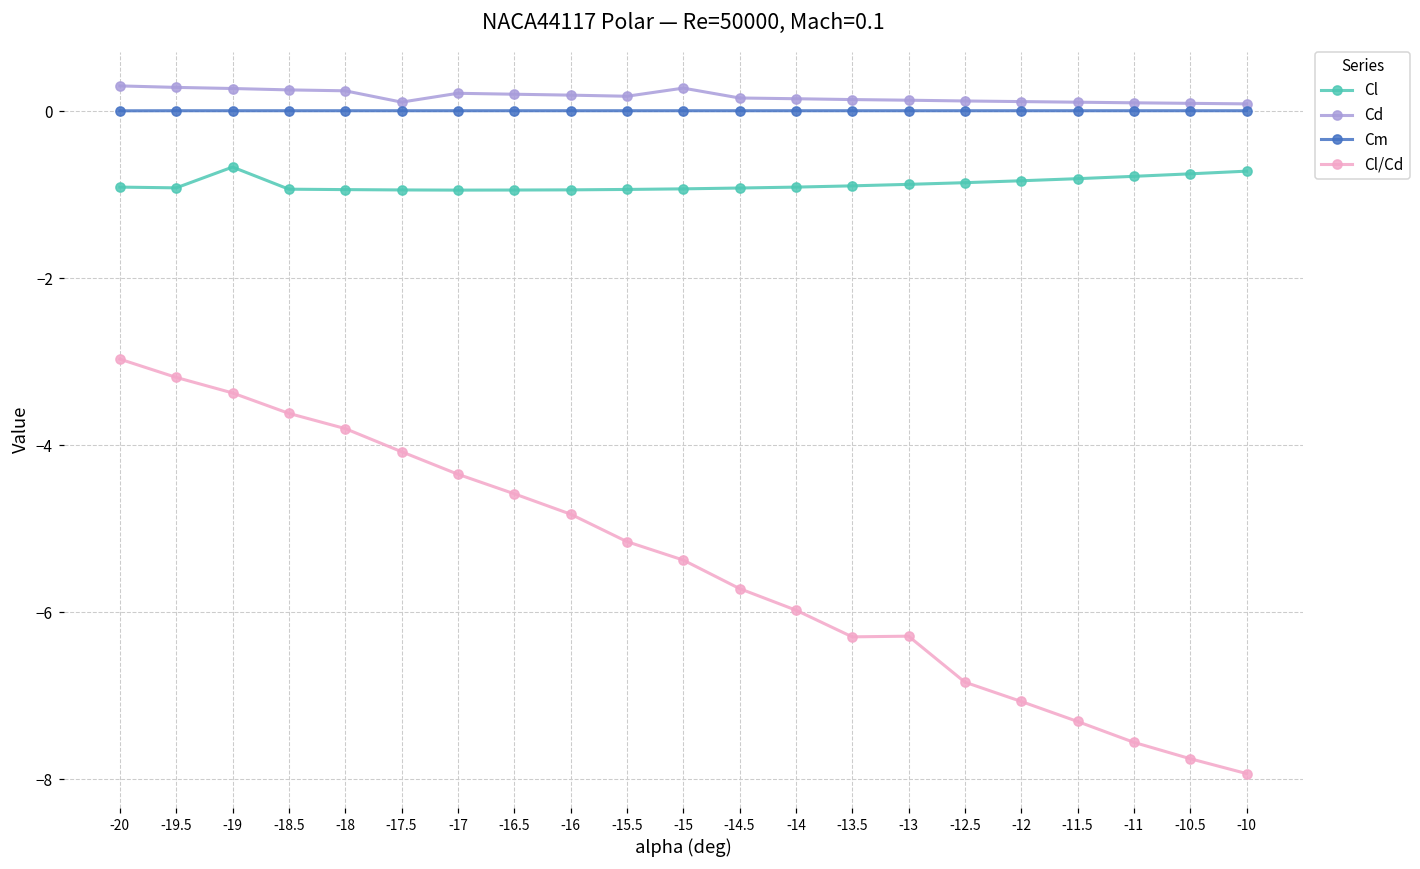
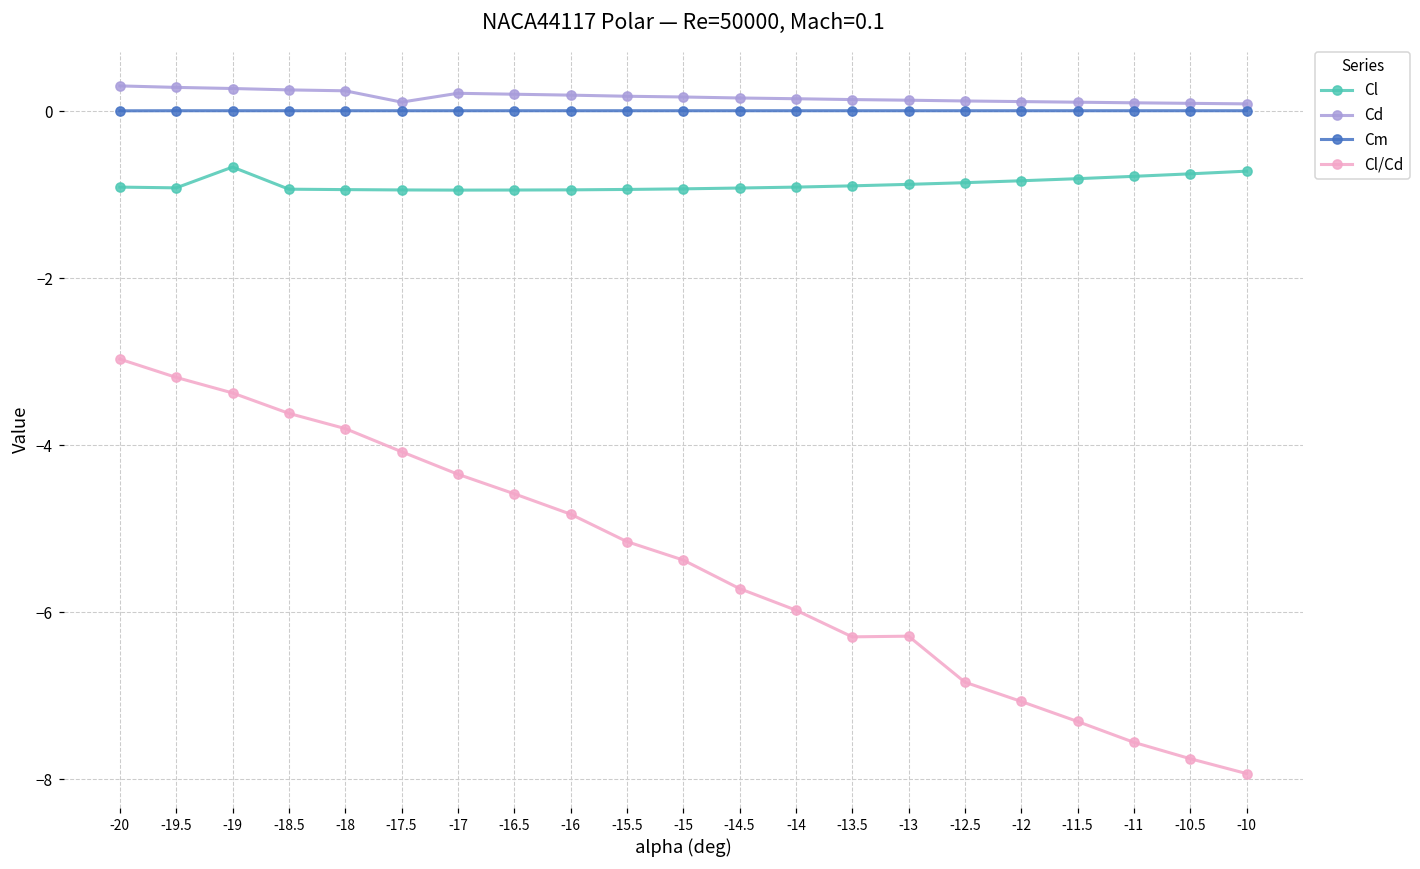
  {
    "Cl": {
      "-20": -0.9,
      "-19.5": -0.9,
      "-19": -0.7,
      "-18.5": -0.9,
      "-18": -0.9,
      "-17.5": -0.9,
      "-17": -0.9,
      "-16.5": -0.9,
      "-16": -0.9,
      "-15.5": -0.9,
      "-15": -0.9,
      "-14.5": -0.9,
      "-14": -0.9,
      "-13.5": -0.9,
      "-13": -0.9,
      "-12.5": -0.9,
      "-12": -0.8,
      "-11.5": -0.8,
      "-11": -0.8,
      "-10.5": -0.7,
      "-10": -0.7
    },
    "Cd": {
      "-20": 0.3,
      "-19.5": 0.3,
      "-19": 0.3,
      "-18.5": 0.3,
      "-18": 0.2,
      "-17.5": 0.1,
      "-17": 0.2,
      "-16.5": 0.2,
      "-16": 0.2,
      "-15.5": 0.2,
-     "-15": 0.3,
+     "-15": 0.2,
      "-14.5": 0.2,
      "-14": 0.2,
      "-13.5": 0.1,
      "-13": 0.1,
      "-12.5": 0.1,
      "-12": 0.1,
      "-11.5": 0.1,
      "-11": 0.1,
      "-10.5": 0.1,
      "-10": 0.1
    },
    "Cm": {
      "-20": 0.0,
      "-19.5": 0.0,
      "-19": 0.0,
      "-18.5": 0.0,
      "-18": 0.0,
      "-17.5": 0.0,
      "-17": 0.0,
      "-16.5": 0.0,
      "-16": 0.0,
      "-15.5": 0.0,
      "-15": 0.0,
      "-14.5": 0.0,
      "-14": 0.0,
      "-13.5": 0.0,
      "-13": 0.0,
      "-12.5": 0.0,
      "-12": 0.0,
      "-11.5": 0.0,
      "-11": 0.0,
      "-10.5": 0.0,
      "-10": 0.0
    },
    "Cl/Cd": {
      "-20": -3.0,
      "-19.5": -3.2,
      "-19": -3.4,
      "-18.5": -3.6,
      "-18": -3.8,
      "-17.5": -4.1,
      "-17": -4.3,
      "-16.5": -4.6,
      "-16": -4.8,
      "-15.5": -5.2,
      "-15": -5.4,
      "-14.5": -5.7,
      "-14": -6.0,
      "-13.5": -6.3,
      "-13": -6.3,
      "-12.5": -6.8,
      "-12": -7.1,
      "-11.5": -7.3,
      "-11": -7.6,
      "-10.5": -7.8,
      "-10": -7.9
    }
  }
